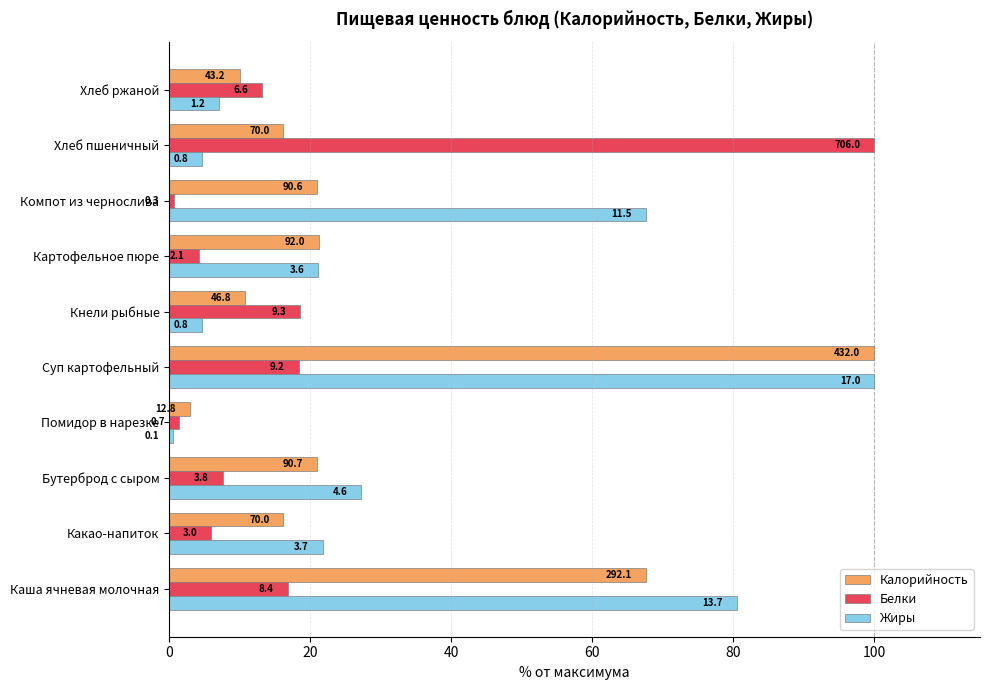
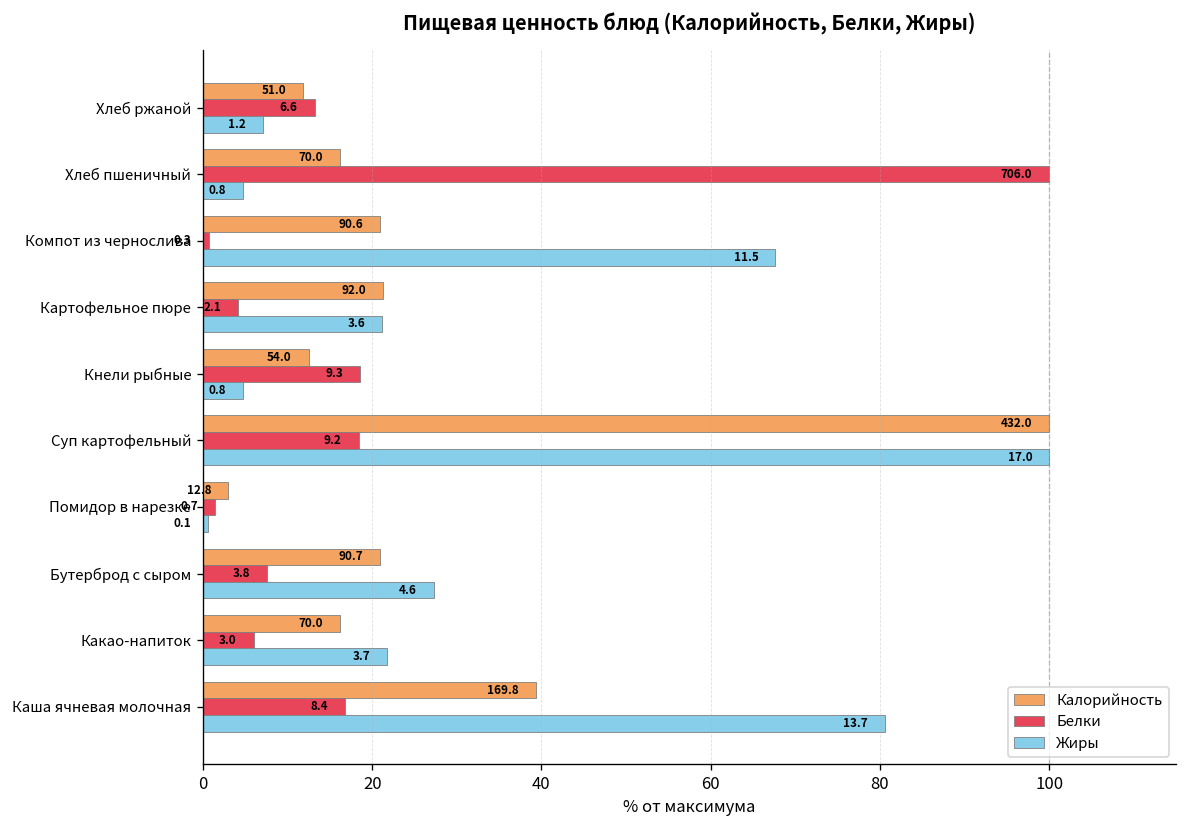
  {
    "Калорийность": {
-     "Хлеб ржаной": 43.2,
-     "Кнели рыбные": 46.8,
-     "Каша ячневая молочная": 292.1
+     "Хлеб ржаной": 51.0,
+     "Кнели рыбные": 54.0,
+     "Каша ячневая молочная": 169.8
    }
  }
